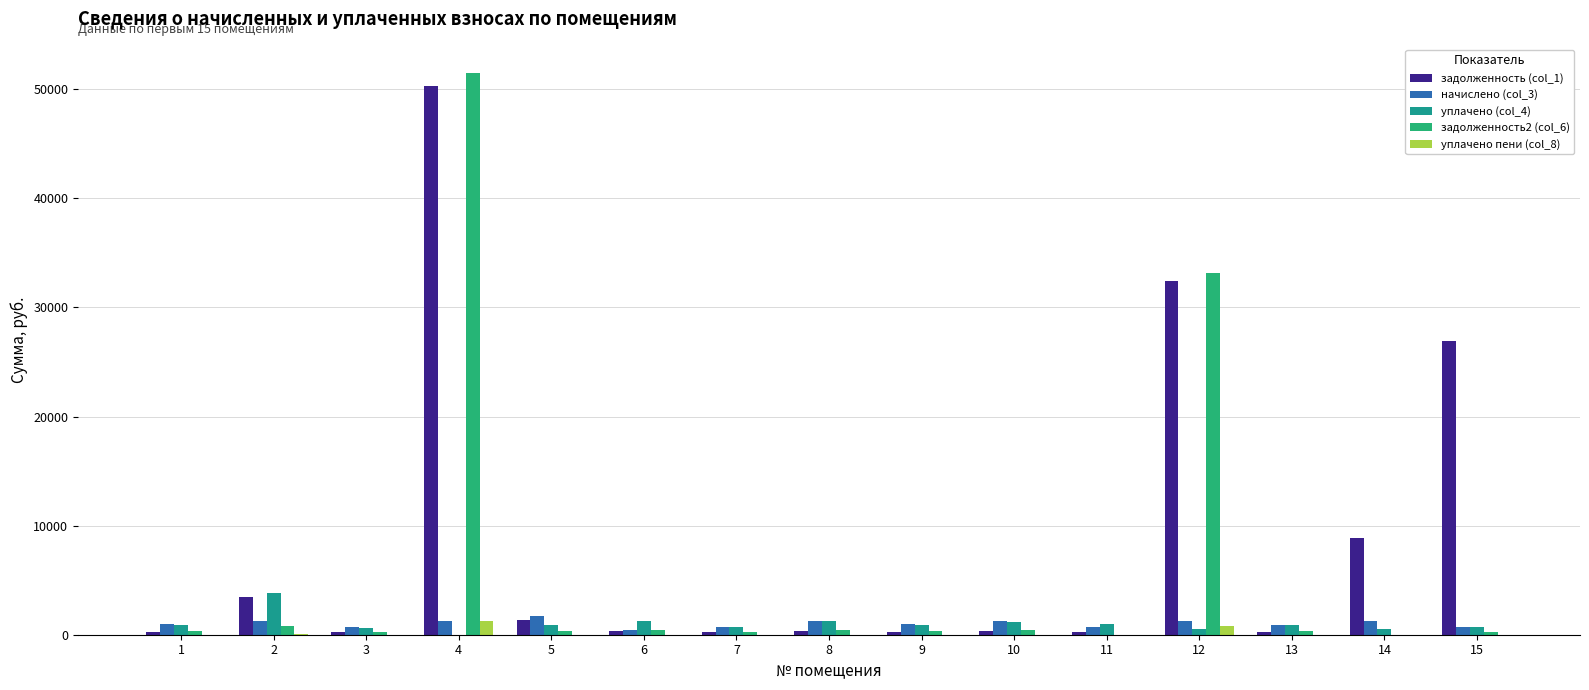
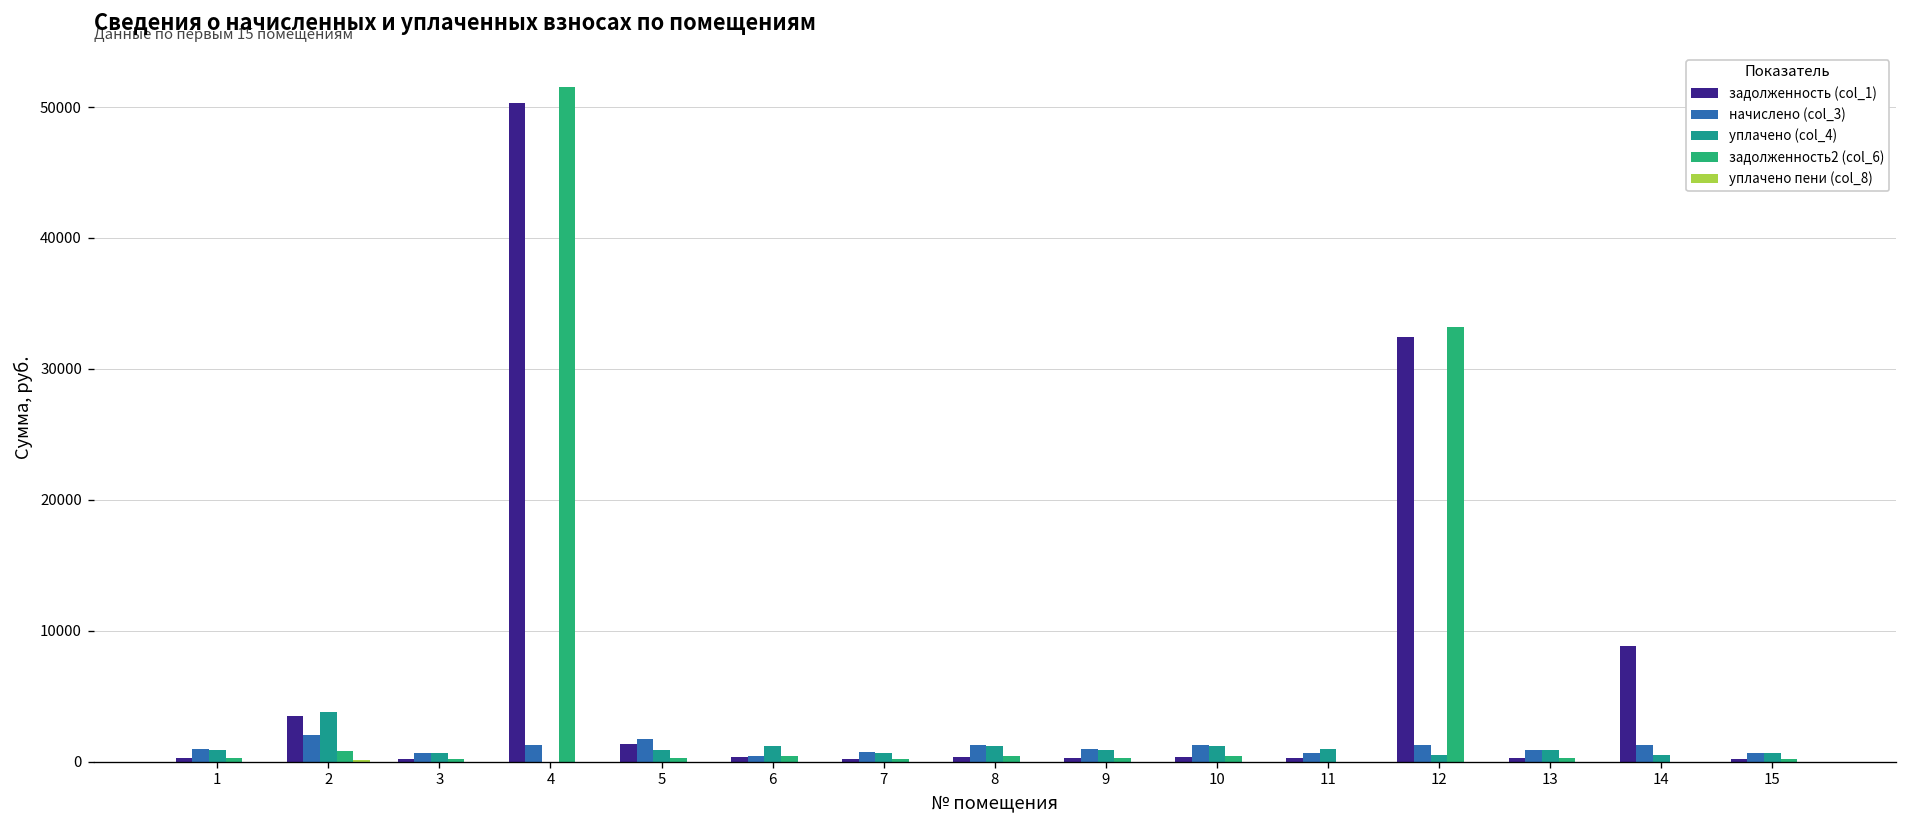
  {
    "задолженность (col_1)": {
      "1": 300,
      "2": 3500,
      "4": 50300,
      "5": 1400,
      "6": 400,
      "8": 400,
      "9": 300,
      "10": 400,
      "11": 300,
      "12": 32400,
      "13": 300,
      "14": 8800,
-     "15": 27000
+     "15": 200
    },
    "начислено (col_3)": {
      "1": 900,
-     "2": 1200,
+     "2": 2000,
      "3": 700,
      "4": 1200,
      "5": 1700,
      "6": 500,
      "7": 700,
      "8": 1300,
      "9": 900,
      "10": 1200,
      "11": 700,
      "12": 1300,
      "13": 900,
      "14": 1300,
      "15": 700
    },
    "уплачено пени (col_8)": {
      "1": 0,
      "3": 0,
-     "4": 1300,
+     "4": 0,
      "5": 0,
      "6": 0,
      "7": 0,
      "8": 0,
      "9": 0,
      "10": 0,
      "11": 0,
-     "12": 800,
+     "12": 0,
      "13": 0,
      "14": 0,
      "15": 0
    }
  }
